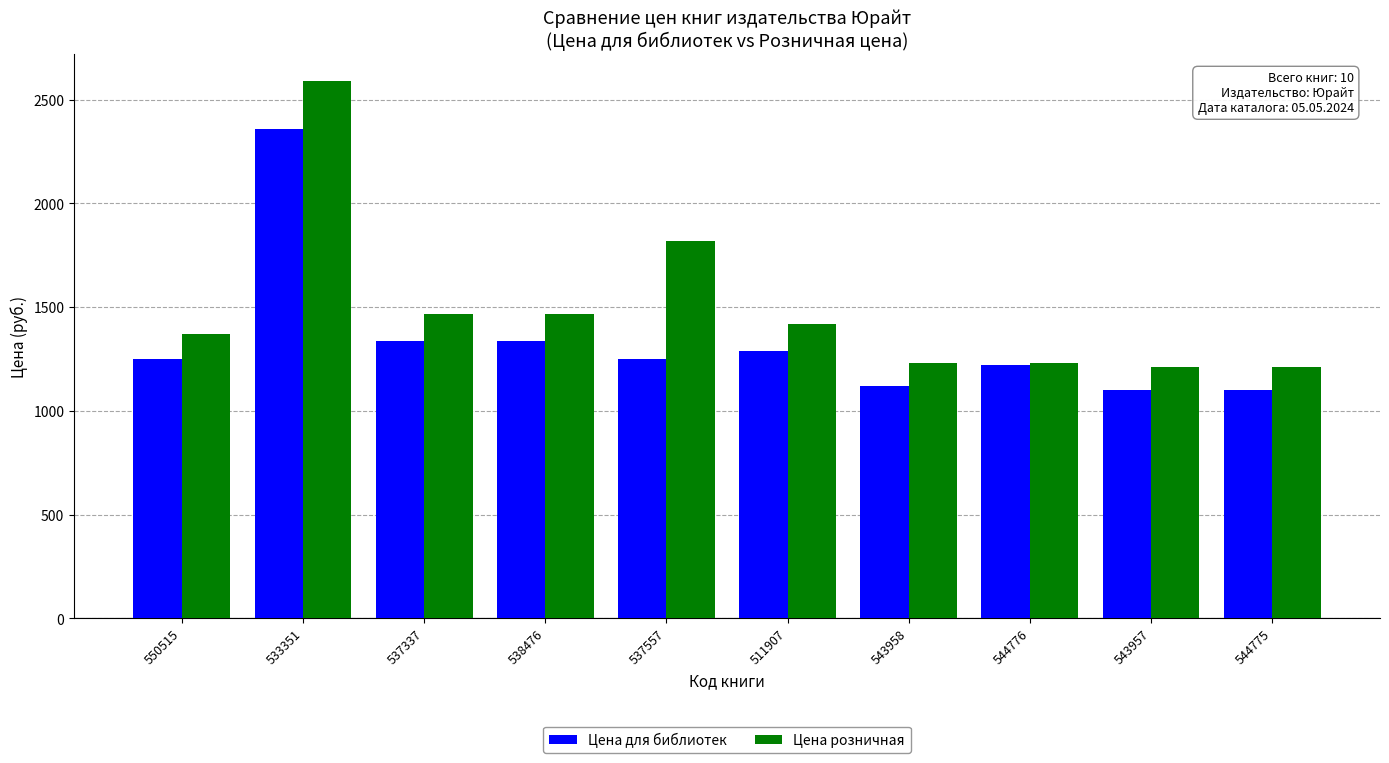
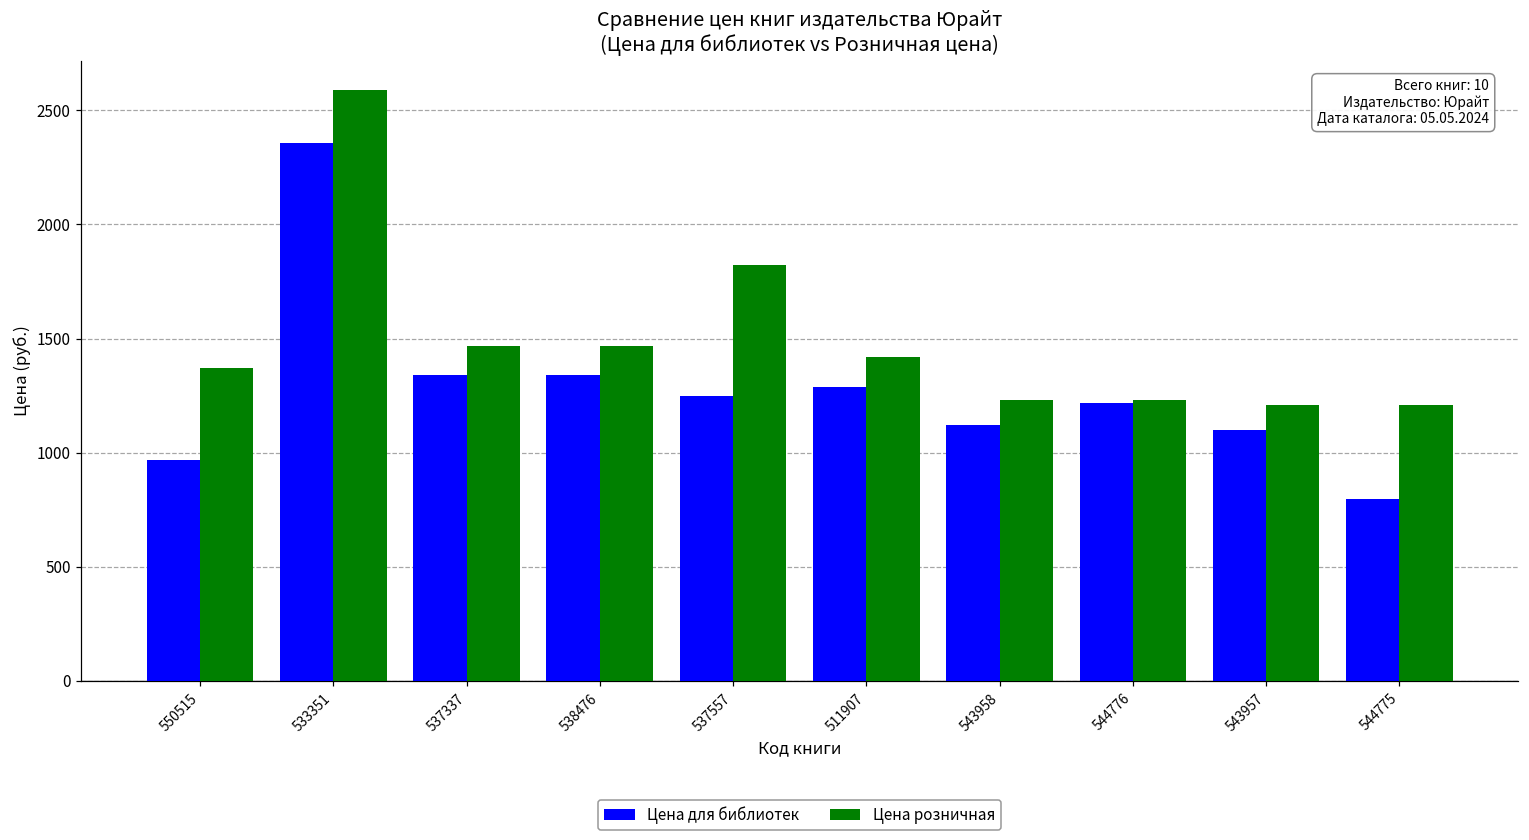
  {
    "Цена для библиотек": {
-     "550515": 1250,
+     "550515": 970,
      "533351": 2360,
      "537337": 1340,
      "538476": 1340,
      "537557": 1250,
      "511907": 1290,
      "543958": 1120,
      "544776": 1220,
      "543957": 1100,
-     "544775": 1100
+     "544775": 800
    },
    "Цена розничная": {
      "550515": 1370,
      "533351": 2590,
      "537337": 1470,
      "538476": 1470,
      "537557": 1820,
      "511907": 1420,
      "543958": 1230,
      "544776": 1230,
      "543957": 1210,
      "544775": 1210
    }
  }
